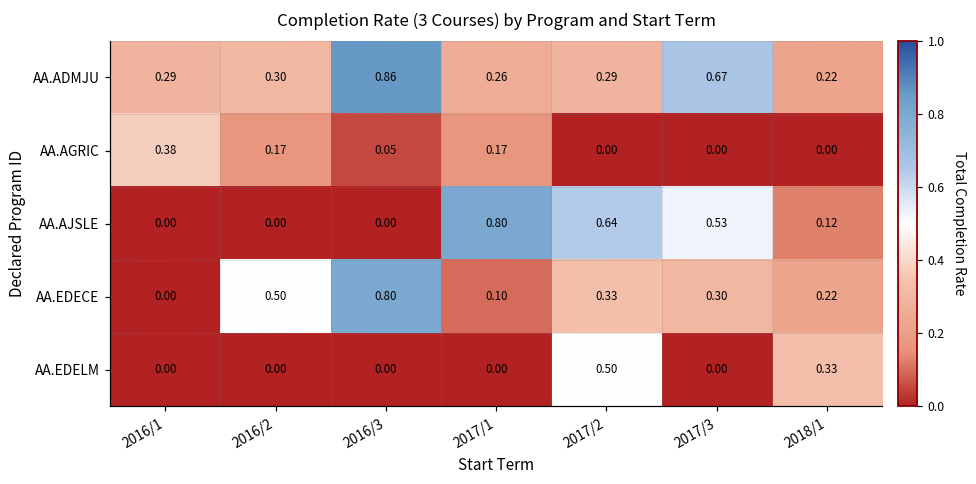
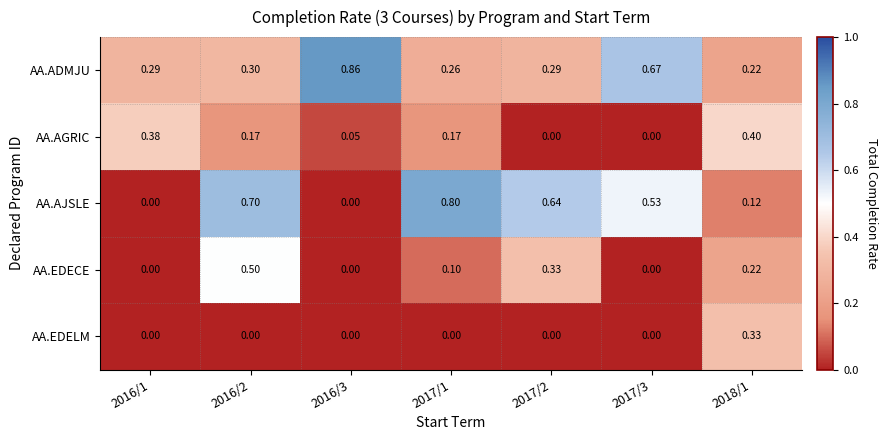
  {
    "AA.ADMJU": {
      "2016/1": 0.29,
      "2016/2": 0.30,
      "2016/3": 0.86,
      "2017/1": 0.26,
      "2017/2": 0.29,
      "2017/3": 0.67,
      "2018/1": 0.22
    },
    "AA.AGRIC": {
      "2016/1": 0.38,
      "2016/2": 0.17,
      "2016/3": 0.05,
      "2017/1": 0.17,
      "2017/2": 0.00,
      "2017/3": 0.00,
-     "2018/1": 0.00
+     "2018/1": 0.40
    },
    "AA.AJSLE": {
      "2016/1": 0.00,
-     "2016/2": 0.00,
+     "2016/2": 0.70,
      "2016/3": 0.00,
      "2017/1": 0.80,
      "2017/2": 0.64,
      "2017/3": 0.53,
      "2018/1": 0.12
    },
    "AA.EDECE": {
      "2016/1": 0.00,
      "2016/2": 0.50,
-     "2016/3": 0.80,
+     "2016/3": 0.00,
      "2017/1": 0.10,
      "2017/2": 0.33,
-     "2017/3": 0.30,
+     "2017/3": 0.00,
      "2018/1": 0.22
    },
    "AA.EDELM": {
      "2016/1": 0.00,
      "2016/2": 0.00,
      "2016/3": 0.00,
      "2017/1": 0.00,
-     "2017/2": 0.50,
+     "2017/2": 0.00,
      "2017/3": 0.00,
      "2018/1": 0.33
    }
  }
